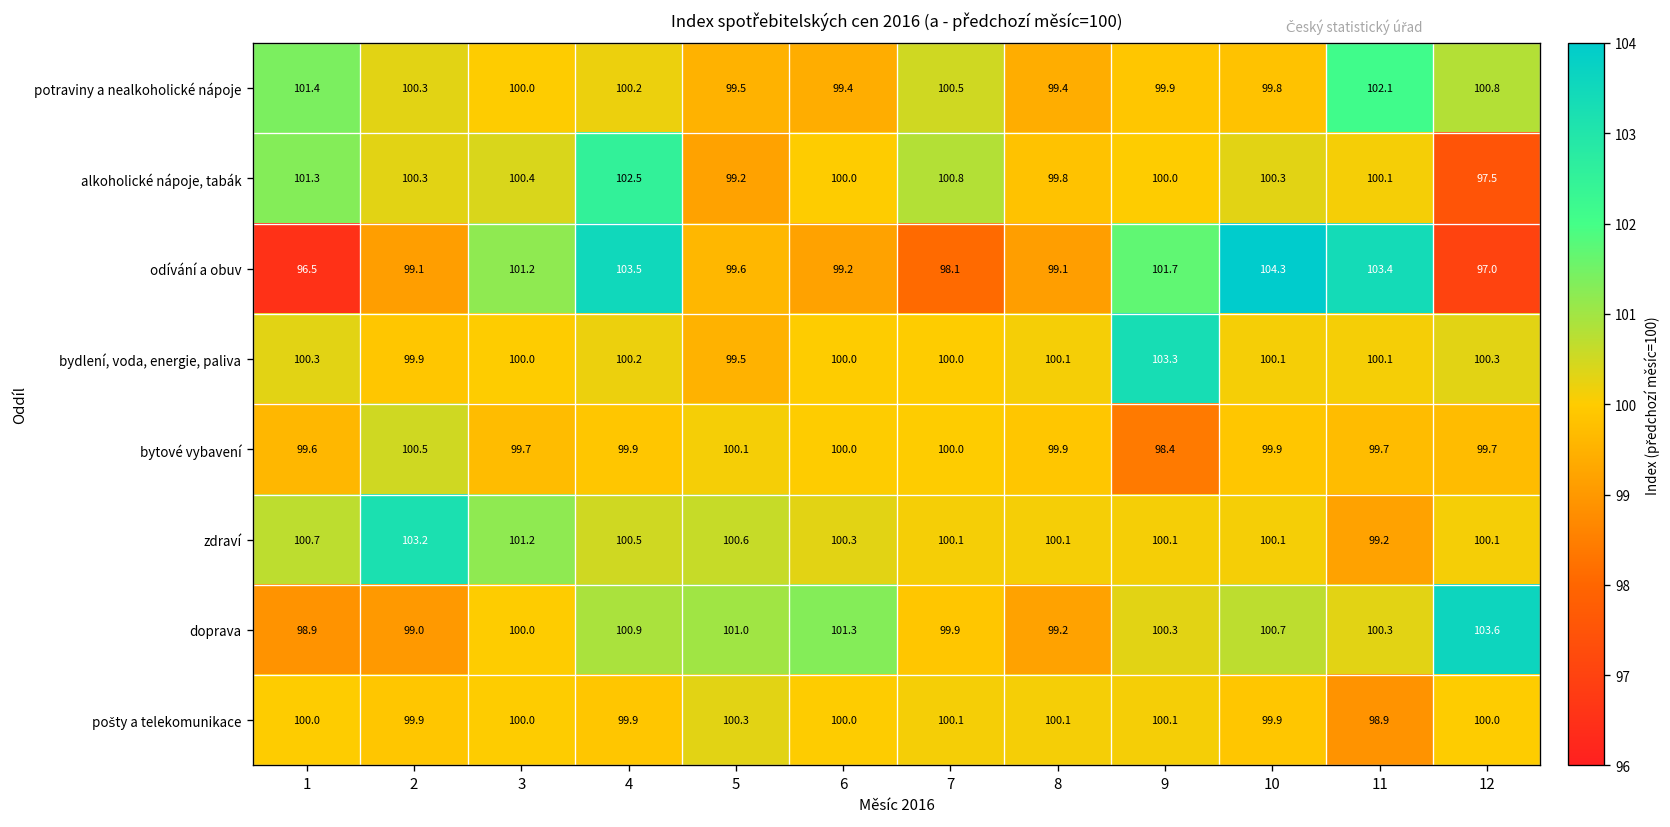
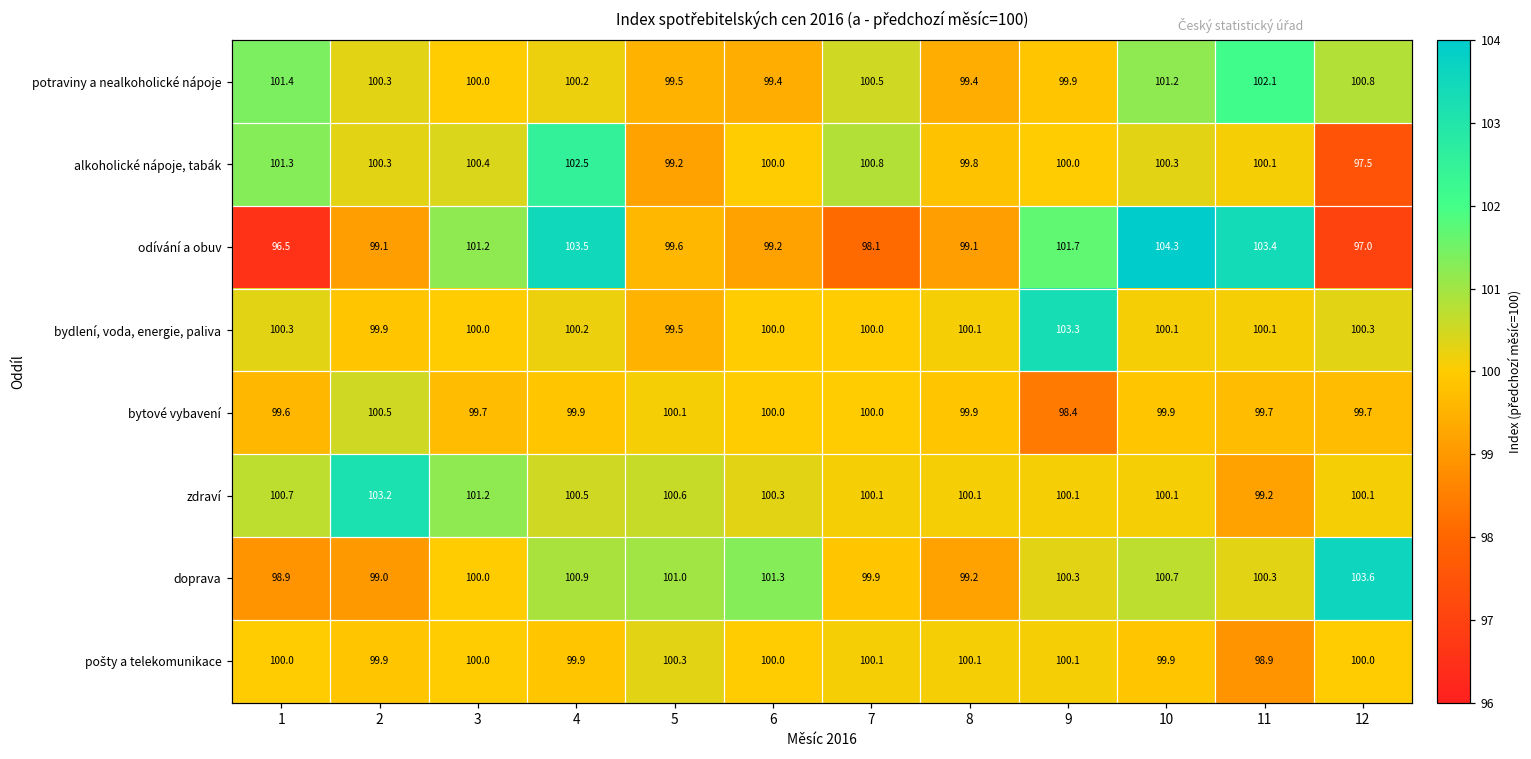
  {
    "potraviny a nealkoholické nápoje": {
      "1": 101.4,
      "2": 100.3,
      "3": 100.0,
      "4": 100.2,
      "5": 99.5,
      "6": 99.4,
      "7": 100.5,
      "8": 99.4,
      "9": 99.9,
-     "10": 99.8,
+     "10": 101.2,
      "11": 102.1,
      "12": 100.8
    },
    "alkoholické nápoje, tabák": {
      "1": 101.3,
      "2": 100.3,
      "3": 100.4,
      "4": 102.5,
      "5": 99.2,
      "6": 100.0,
      "7": 100.8,
      "8": 99.8,
      "9": 100.0,
      "10": 100.3,
      "11": 100.1,
      "12": 97.5
    },
    "odívání a obuv": {
      "1": 96.5,
      "2": 99.1,
      "3": 101.2,
      "4": 103.5,
      "5": 99.6,
      "6": 99.2,
      "7": 98.1,
      "8": 99.1,
      "9": 101.7,
      "10": 104.3,
      "11": 103.4,
      "12": 97.0
    },
    "bydlení, voda, energie, paliva": {
      "1": 100.3,
      "2": 99.9,
      "3": 100.0,
      "4": 100.2,
      "5": 99.5,
      "6": 100.0,
      "7": 100.0,
      "8": 100.1,
      "9": 103.3,
      "10": 100.1,
      "11": 100.1,
      "12": 100.3
    },
    "bytové vybavení": {
      "1": 99.6,
      "2": 100.5,
      "3": 99.7,
      "4": 99.9,
      "5": 100.1,
      "6": 100.0,
      "7": 100.0,
      "8": 99.9,
      "9": 98.4,
      "10": 99.9,
      "11": 99.7,
      "12": 99.7
    },
    "zdraví": {
      "1": 100.7,
      "2": 103.2,
      "3": 101.2,
      "4": 100.5,
      "5": 100.6,
      "6": 100.3,
      "7": 100.1,
      "8": 100.1,
      "9": 100.1,
      "10": 100.1,
      "11": 99.2,
      "12": 100.1
    },
    "doprava": {
      "1": 98.9,
      "2": 99.0,
      "3": 100.0,
      "4": 100.9,
      "5": 101.0,
      "6": 101.3,
      "7": 99.9,
      "8": 99.2,
      "9": 100.3,
      "10": 100.7,
      "11": 100.3,
      "12": 103.6
    },
    "pošty a telekomunikace": {
      "1": 100.0,
      "2": 99.9,
      "3": 100.0,
      "4": 99.9,
      "5": 100.3,
      "6": 100.0,
      "7": 100.1,
      "8": 100.1,
      "9": 100.1,
      "10": 99.9,
      "11": 98.9,
      "12": 100.0
    }
  }
